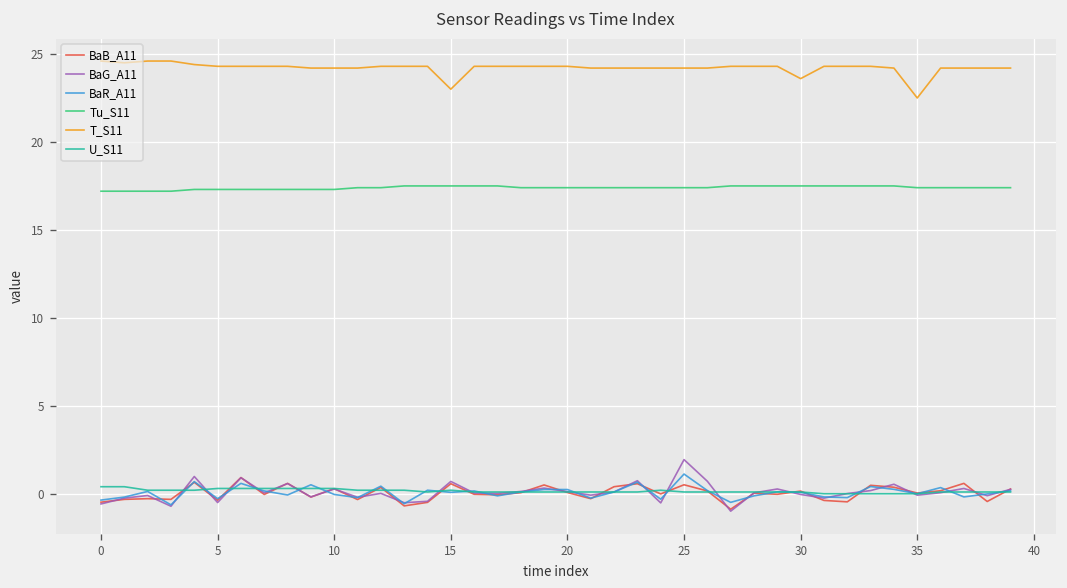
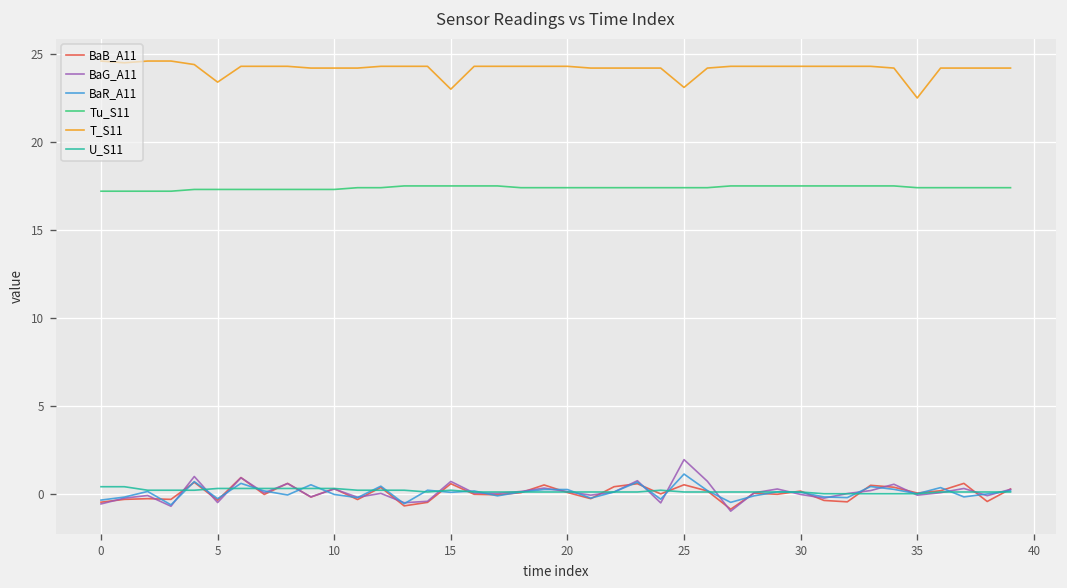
  {
    "BaB_A11": {
      "25": 0.5
    },
    "BaG_A11": {
      "25": 1.9
    },
    "BaR_A11": {
      "10": 0.0,
      "25": 1.1
    },
    "T_S11": {
-     "5": 24.3,
+     "5": 23.4,
      "10": 24.2,
      "15": 23.0,
      "20": 24.3,
-     "25": 24.2,
-     "30": 23.6,
+     "25": 23.1,
+     "30": 24.3,
      "35": 22.5
    }
  }
